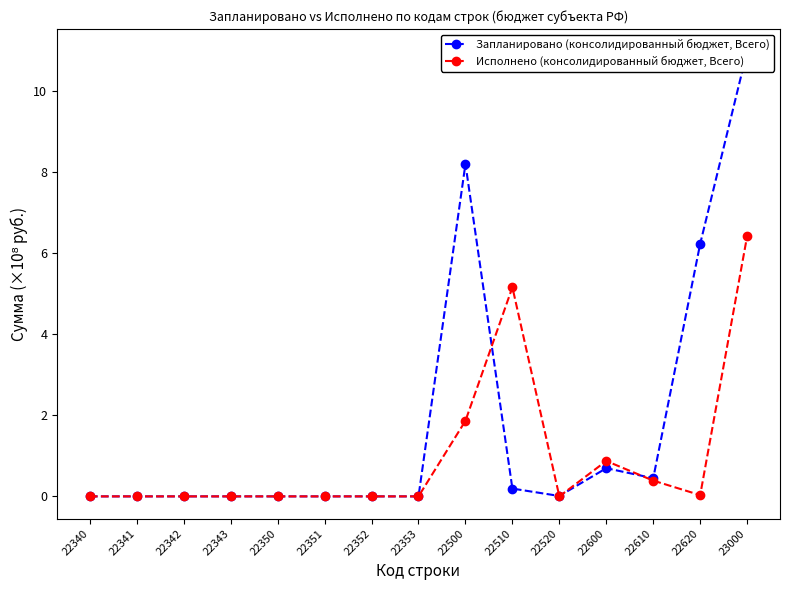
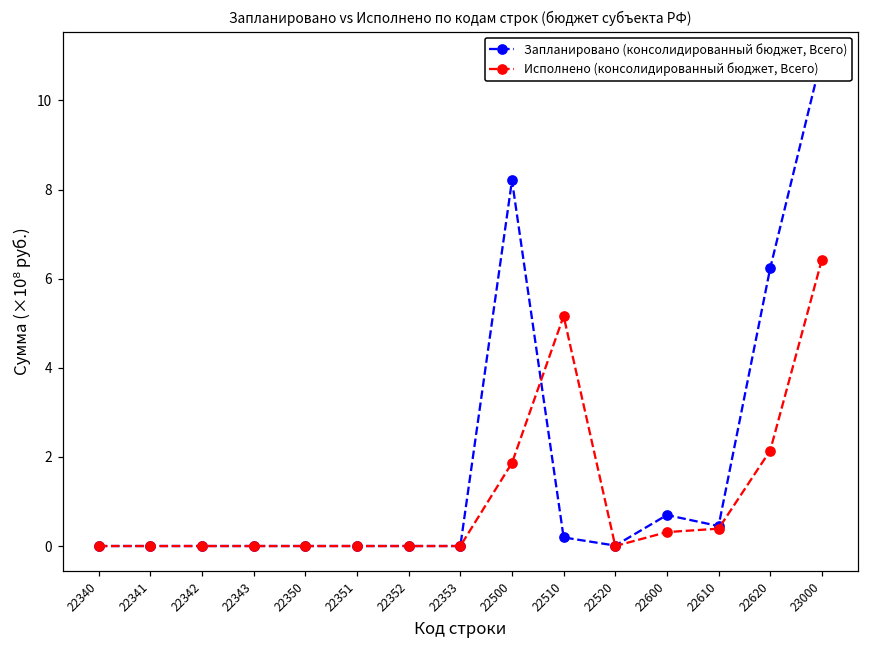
  {
    "Запланировано (консолидированный бюджет, Всего)": {
      "22500": 8.2,
      "22510": 0.2,
      "22600": 0.7,
      "22620": 6.2
    },
    "Исполнено (консолидированный бюджет, Всего)": {
      "22500": 1.9,
      "22510": 5.2,
-     "22600": 0.9,
-     "22620": 0.0,
+     "22600": 0.3,
+     "22620": 2.1,
      "23000": 6.4
    }
  }
